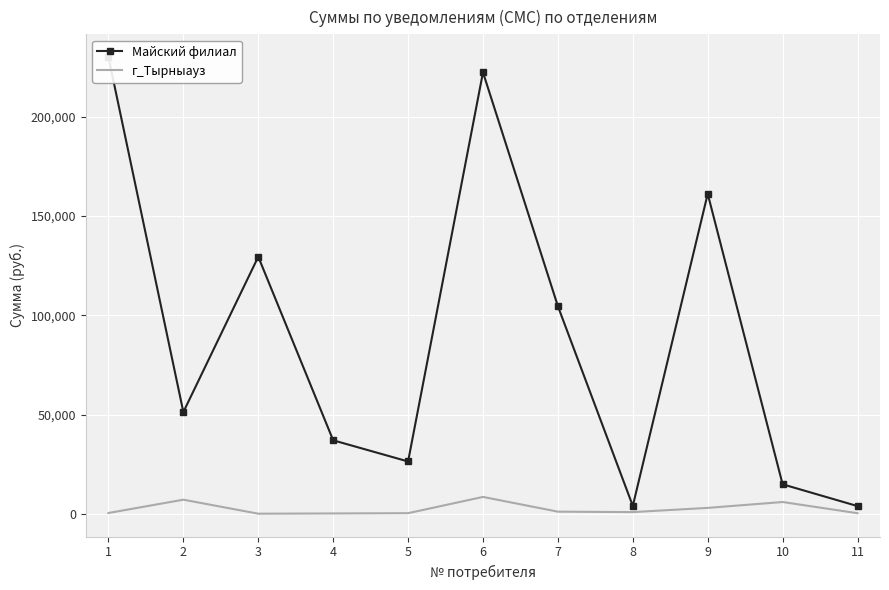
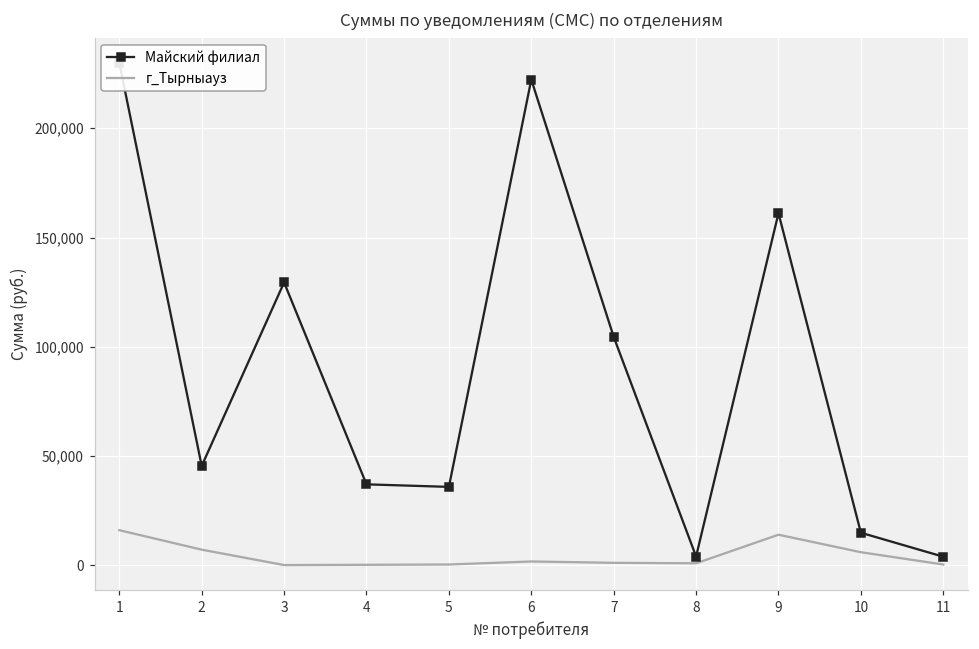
  {
    "Майский филиал": {
-     "2": "51,000",
+     "2": "46,000",
      "3": "129,000",
      "4": "37,000",
-     "5": "26,000",
+     "5": "36,000",
      "6": "222,000",
      "7": "105,000",
      "8": "4,000",
      "9": "161,000",
      "10": "15,000",
      "11": "4,000"
    },
    "г_Тырныауз": {
-     "1": "1,000",
+     "1": "16,000",
      "2": "7,000",
      "3": "0",
      "4": "0",
      "5": "0",
-     "6": "9,000",
+     "6": "2,000",
      "7": "1,000",
      "8": "1,000",
-     "9": "3,000",
+     "9": "14,000",
      "10": "6,000",
      "11": "0"
    }
  }
